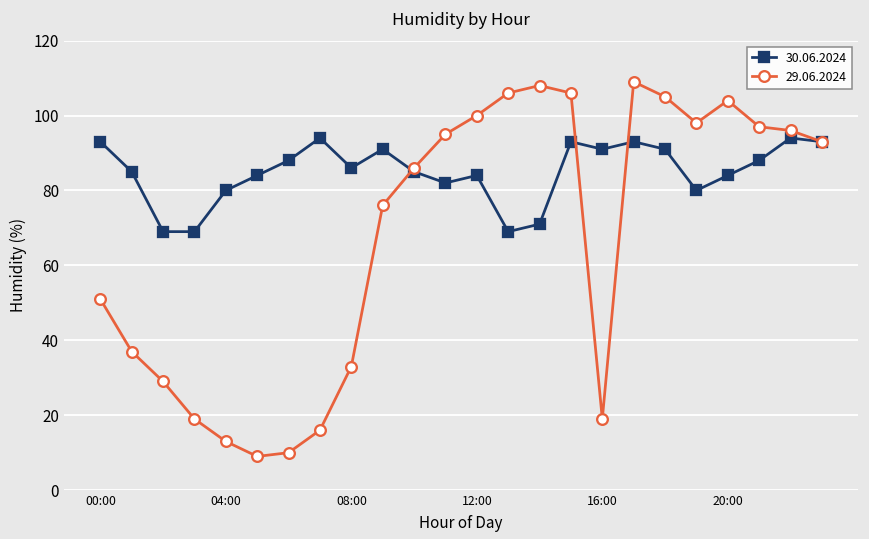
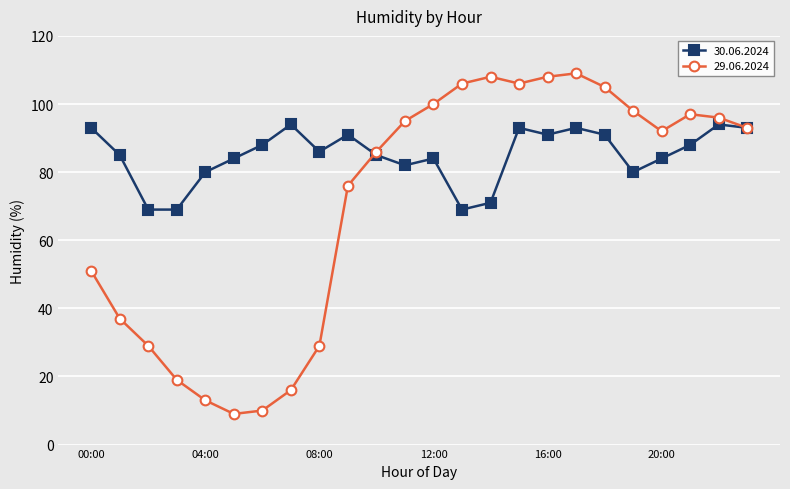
  {
    "30.06.2024": {
      "00:00": 93,
      "04:00": 80,
      "08:00": 86,
      "12:00": 84,
      "16:00": 91,
      "20:00": 84
    },
    "29.06.2024": {
      "00:00": 51,
      "04:00": 13,
-     "08:00": 33,
+     "08:00": 29,
      "12:00": 100,
-     "16:00": 19,
-     "20:00": 104
+     "16:00": 108,
+     "20:00": 92
    }
  }
